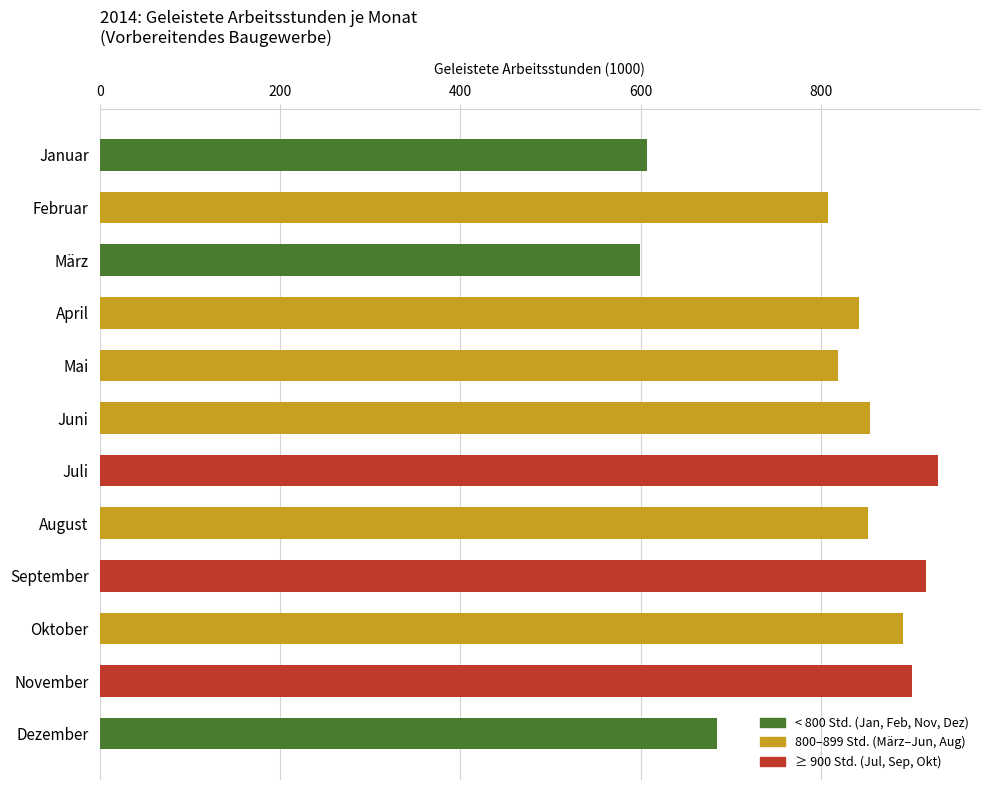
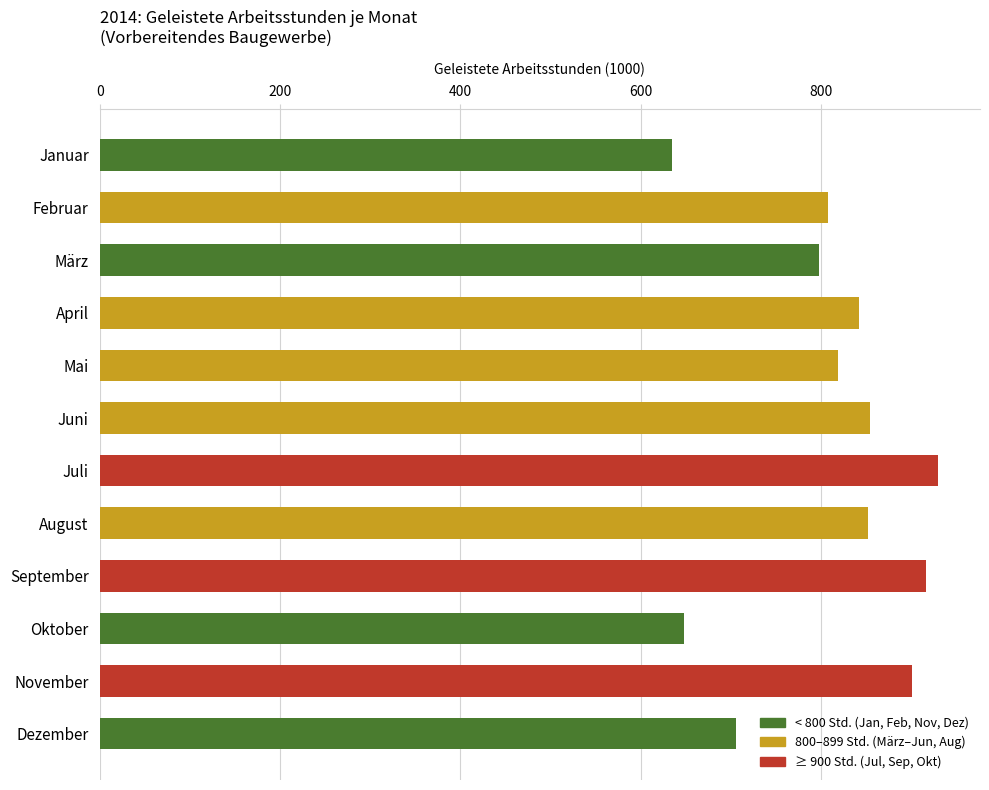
  {
-   "Januar": 610,
+   "Januar": 640,
    "Februar": 810,
-   "März": 600,
+   "März": 800,
    "April": 840,
    "Mai": 820,
    "Juni": 860,
    "Juli": 930,
    "August": 850,
    "September": 920,
-   "Oktober": 890,
+   "Oktober": 650,
    "November": 900,
-   "Dezember": 690
+   "Dezember": 710
  }
